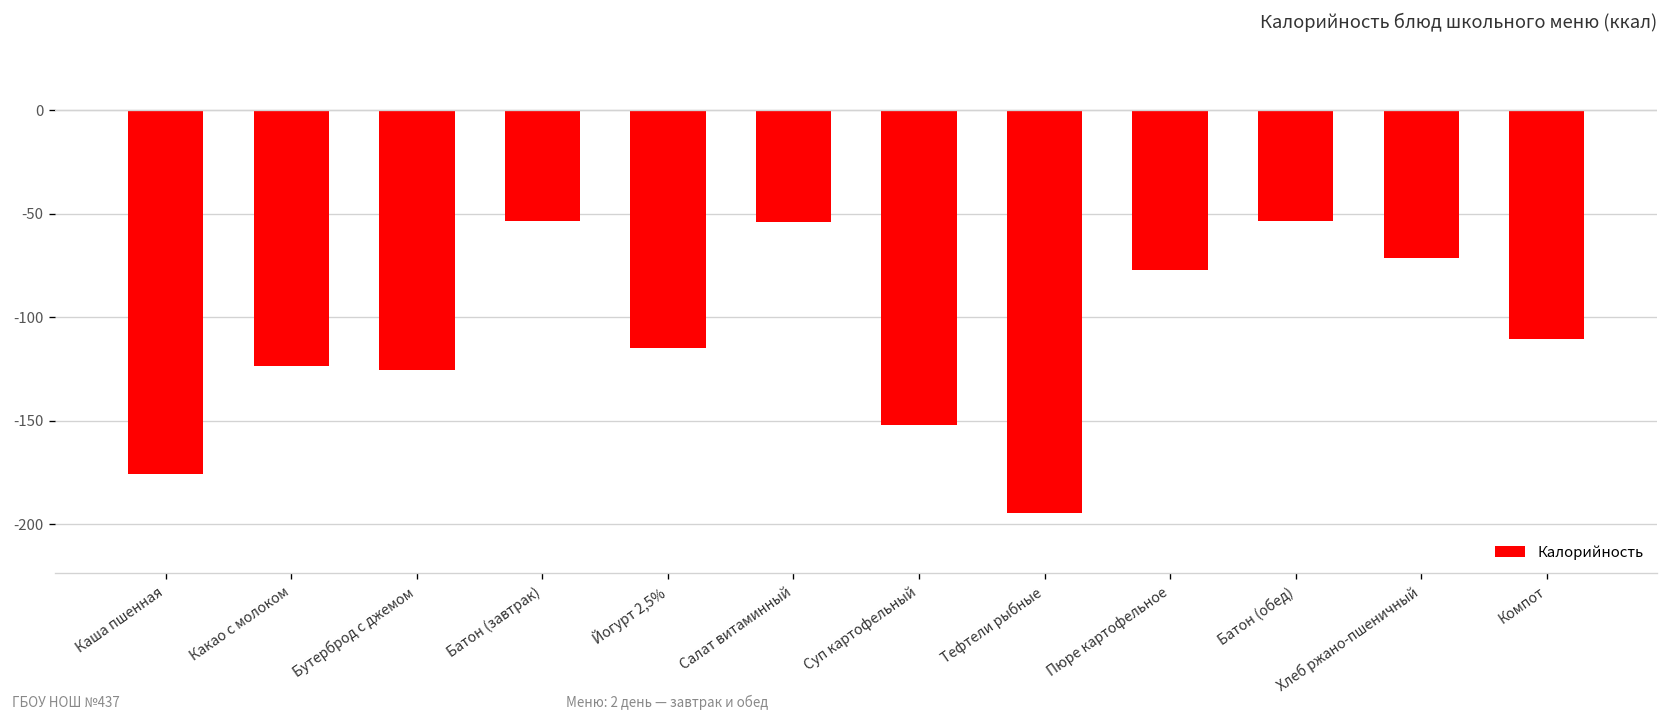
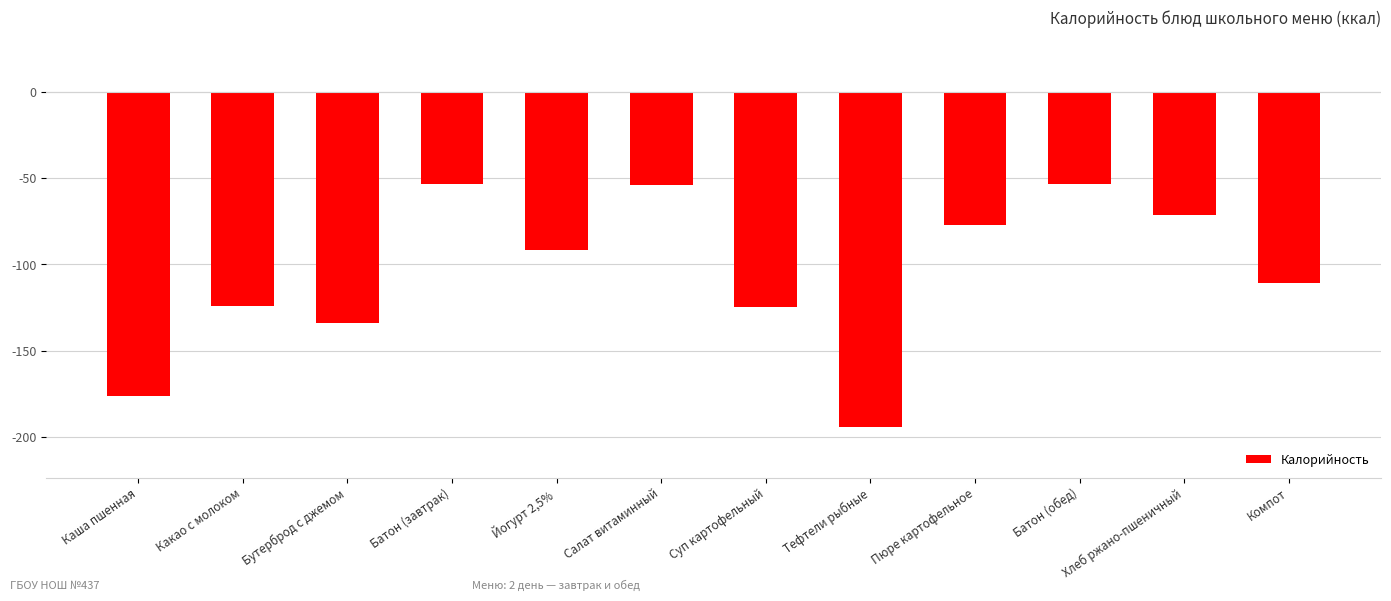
  {
    "Каша пшенная": -176,
    "Какао с молоком": -124,
-   "Бутерброд с джемом": -125,
+   "Бутерброд с джемом": -134,
    "Батон (завтрак)": -54,
-   "Йогурт 2,5%": -115,
+   "Йогурт 2,5%": -92,
    "Салат витаминный": -54,
-   "Суп картофельный": -152,
+   "Суп картофельный": -125,
    "Тефтели рыбные": -195,
    "Пюре картофельное": -77,
    "Батон (обед)": -54,
    "Хлеб ржано-пшеничный": -71,
    "Компот": -111
  }
